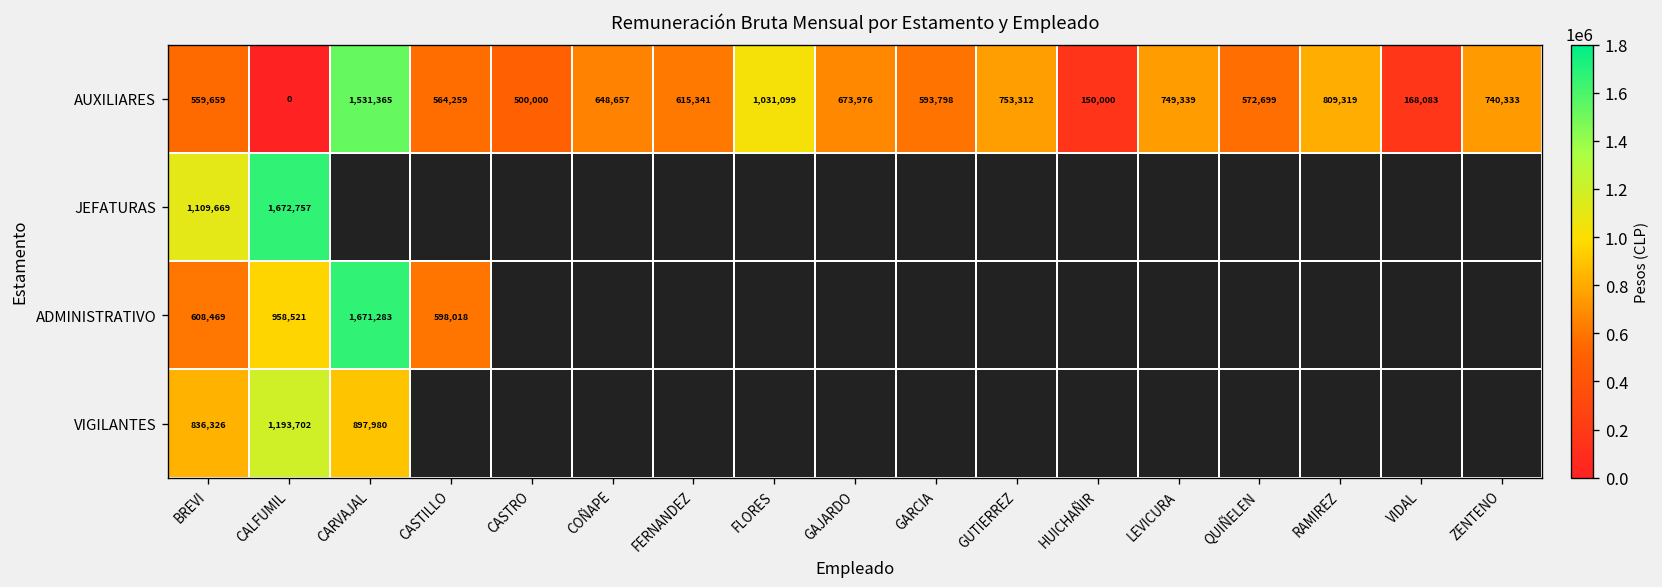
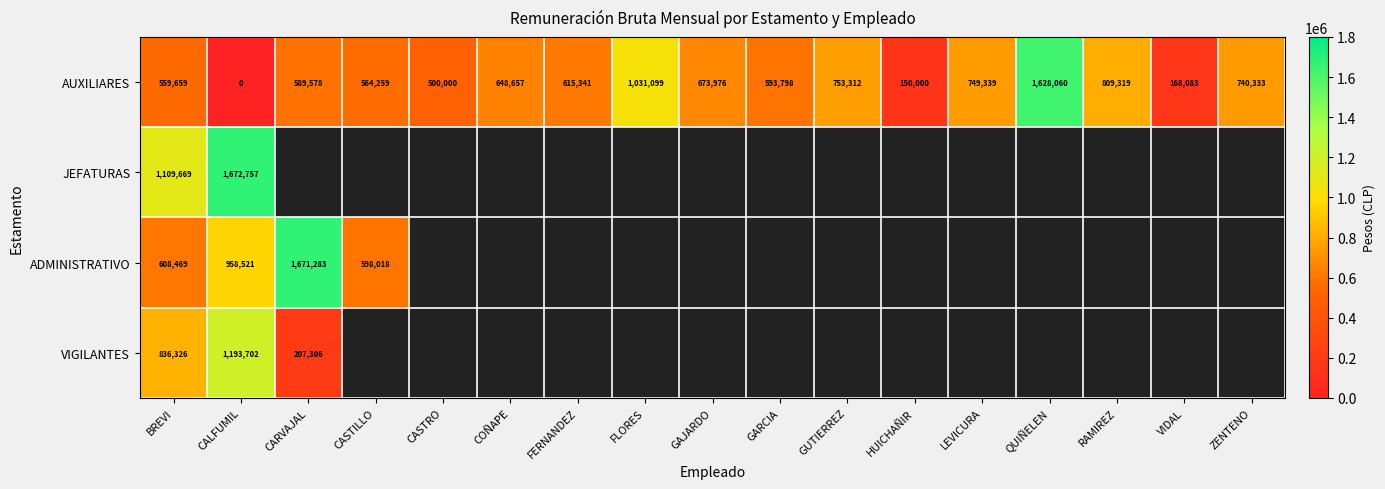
  {
    "AUXILIARES": {
      "BREVI": "559,659",
      "CALFUMIL": "0",
-     "CARVAJAL": "1,531,365",
+     "CARVAJAL": "589,578",
      "CASTILLO": "564,259",
      "CASTRO": "500,000",
      "COÑAPE": "648,657",
      "FERNANDEZ": "615,341",
      "FLORES": "1,031,099",
      "GAJARDO": "673,976",
      "GARCIA": "593,798",
      "GUTIERREZ": "753,312",
      "HUICHAÑIR": "150,000",
      "LEVICURA": "749,339",
-     "QUIÑELEN": "572,699",
+     "QUIÑELEN": "1,628,060",
      "RAMIREZ": "809,319",
      "VIDAL": "168,083",
      "ZENTENO": "740,333"
    },
    "JEFATURAS": {
      "BREVI": "1,109,669",
      "CALFUMIL": "1,672,757"
    },
    "ADMINISTRATIVO": {
      "BREVI": "608,469",
      "CALFUMIL": "958,521",
      "CARVAJAL": "1,671,283",
      "CASTILLO": "598,018"
    },
    "VIGILANTES": {
      "BREVI": "836,326",
      "CALFUMIL": "1,193,702",
-     "CARVAJAL": "897,980"
+     "CARVAJAL": "207,306"
    }
  }
